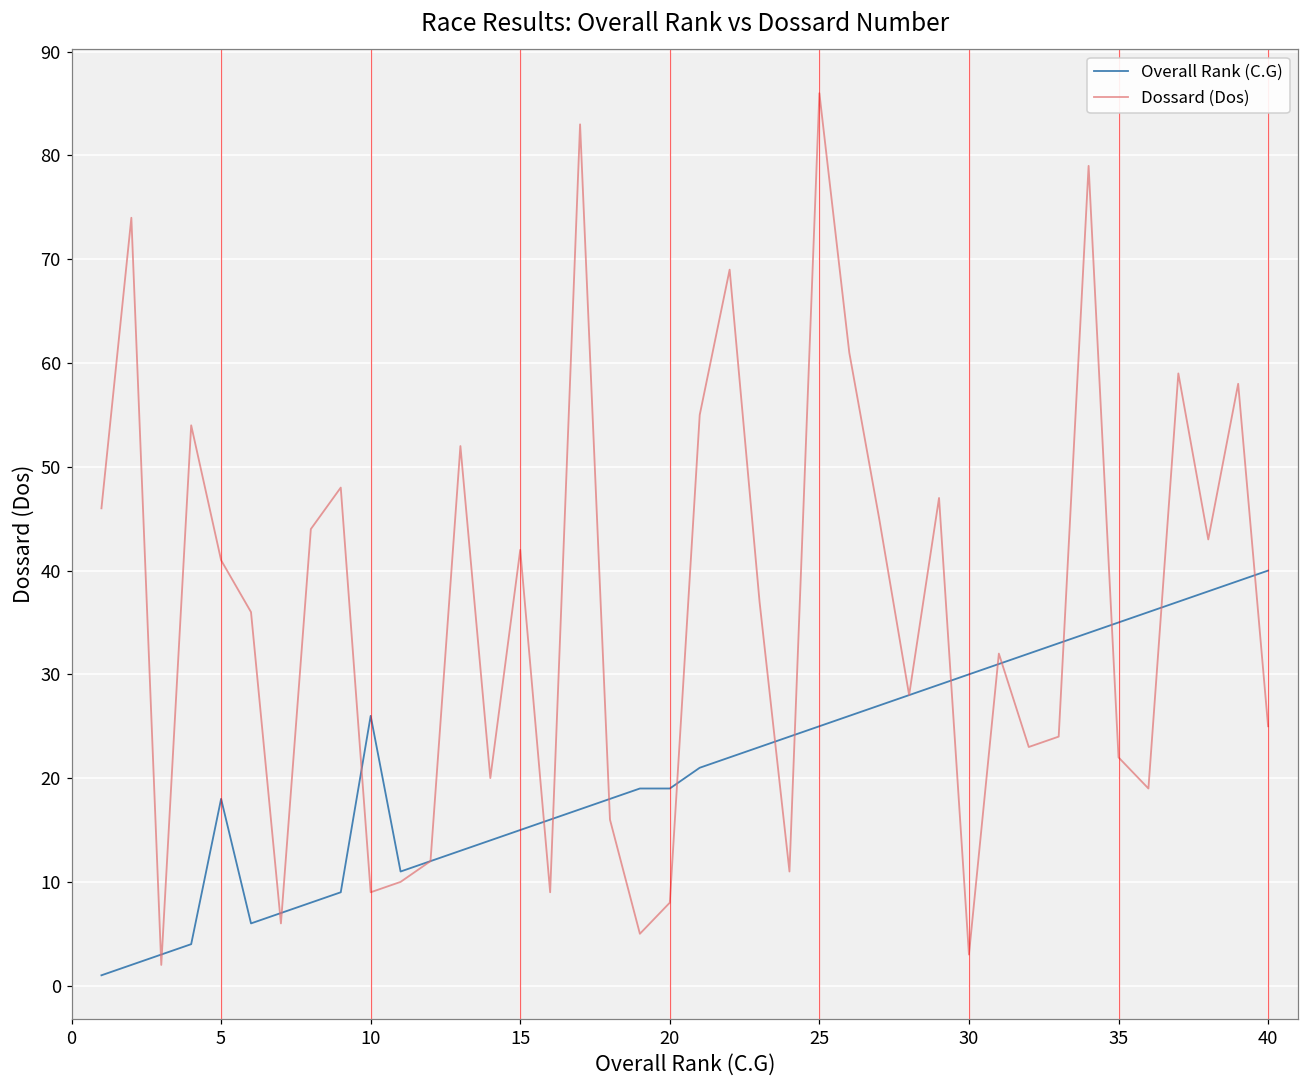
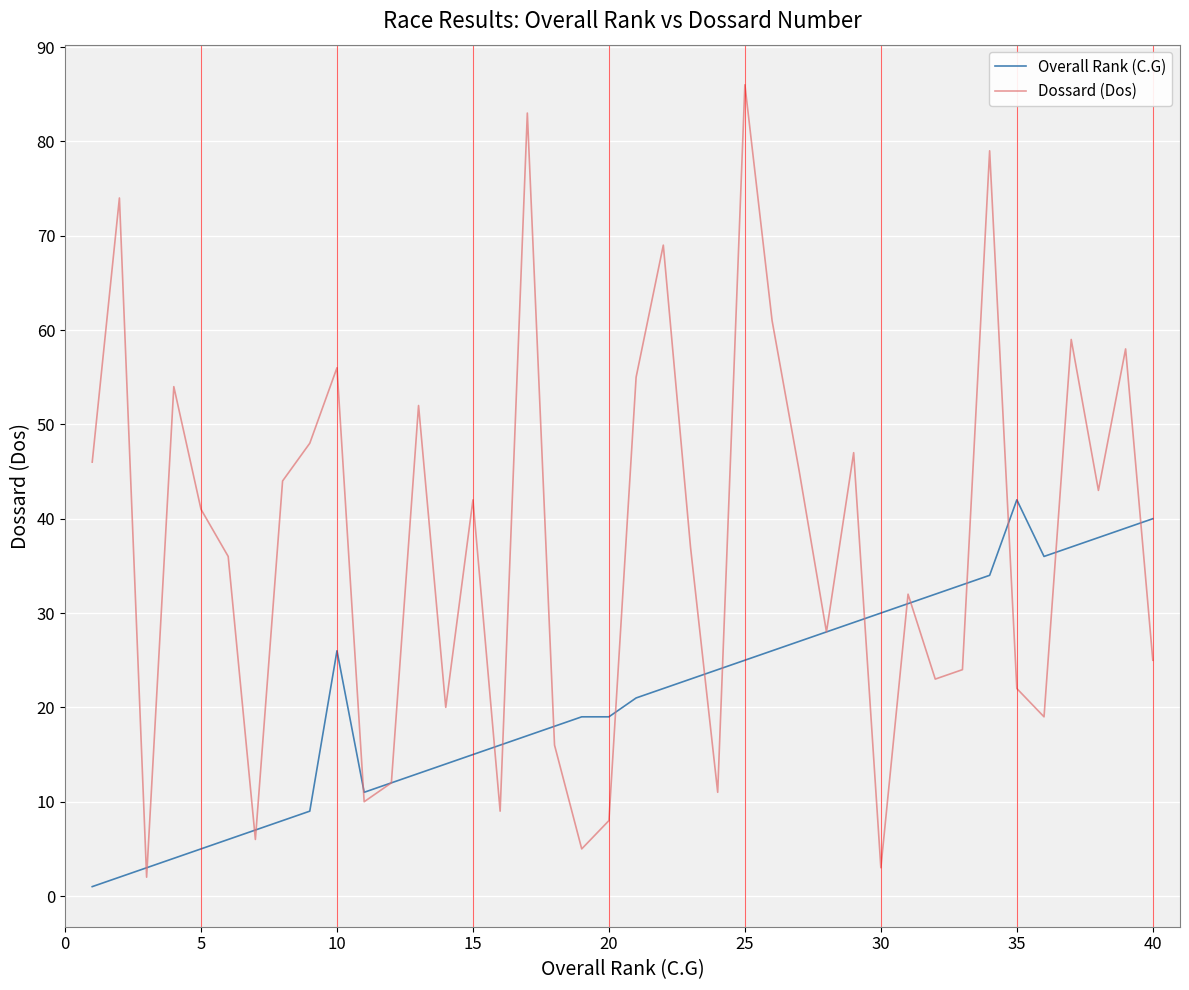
  {
    "Overall Rank (C.G)": {
-     "5": 18,
+     "5": 5,
      "10": 26,
      "15": 15,
      "20": 19,
      "25": 25,
      "30": 30,
-     "35": 35,
+     "35": 42,
      "40": 40
    },
    "Dossard (Dos)": {
      "5": 41,
-     "10": 9,
+     "10": 56,
      "15": 42,
      "20": 8,
      "25": 86,
      "30": 3,
      "35": 22,
      "40": 25
    }
  }
